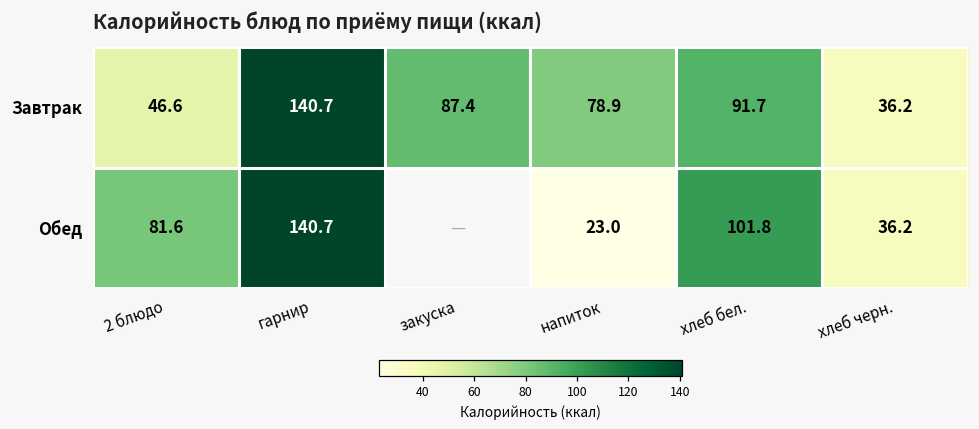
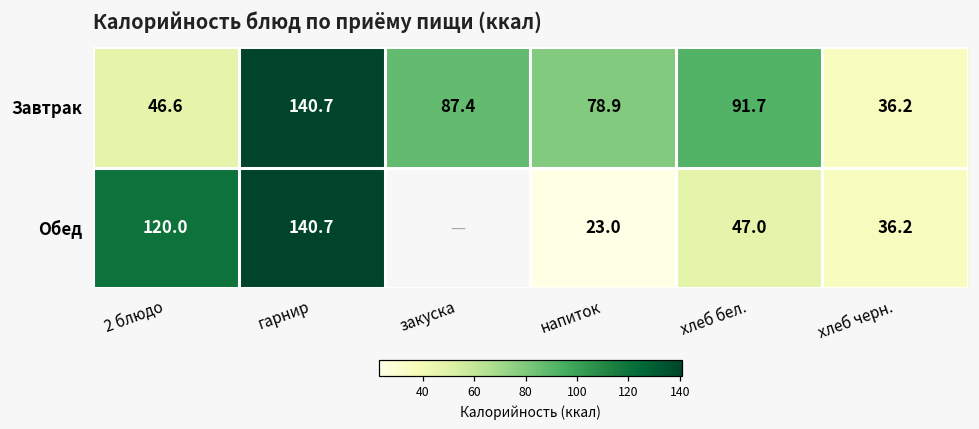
  {
    "Завтрак": {
      "2 блюдо": 46.6,
      "гарнир": 140.7,
      "закуска": 87.4,
      "напиток": 78.9,
      "хлеб бел.": 91.7,
      "хлеб черн.": 36.2
    },
    "Обед": {
-     "2 блюдо": 81.6,
+     "2 блюдо": 120.0,
      "гарнир": 140.7,
      "напиток": 23.0,
-     "хлеб бел.": 101.8,
+     "хлеб бел.": 47.0,
      "хлеб черн.": 36.2
    }
  }
